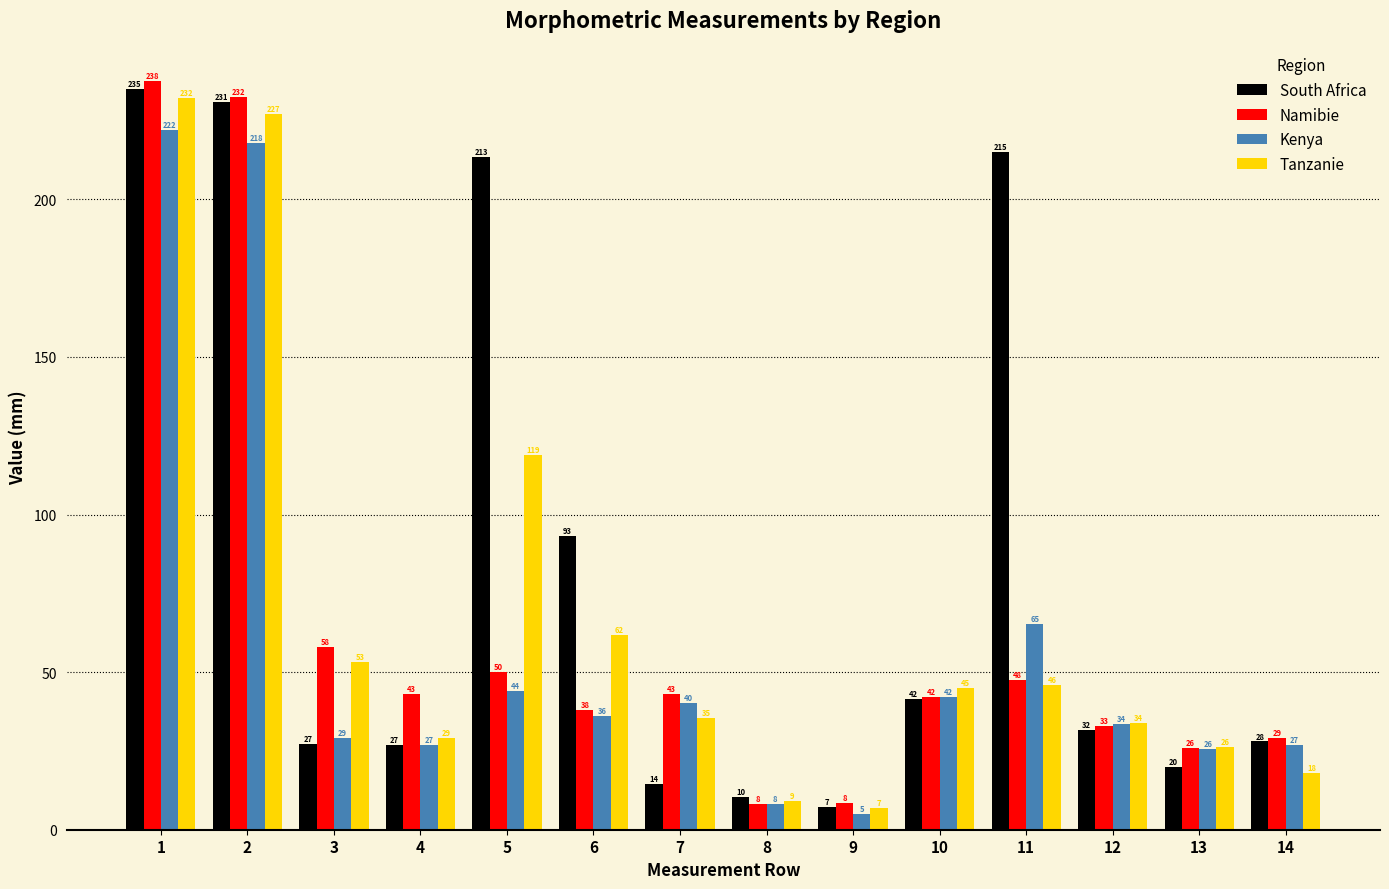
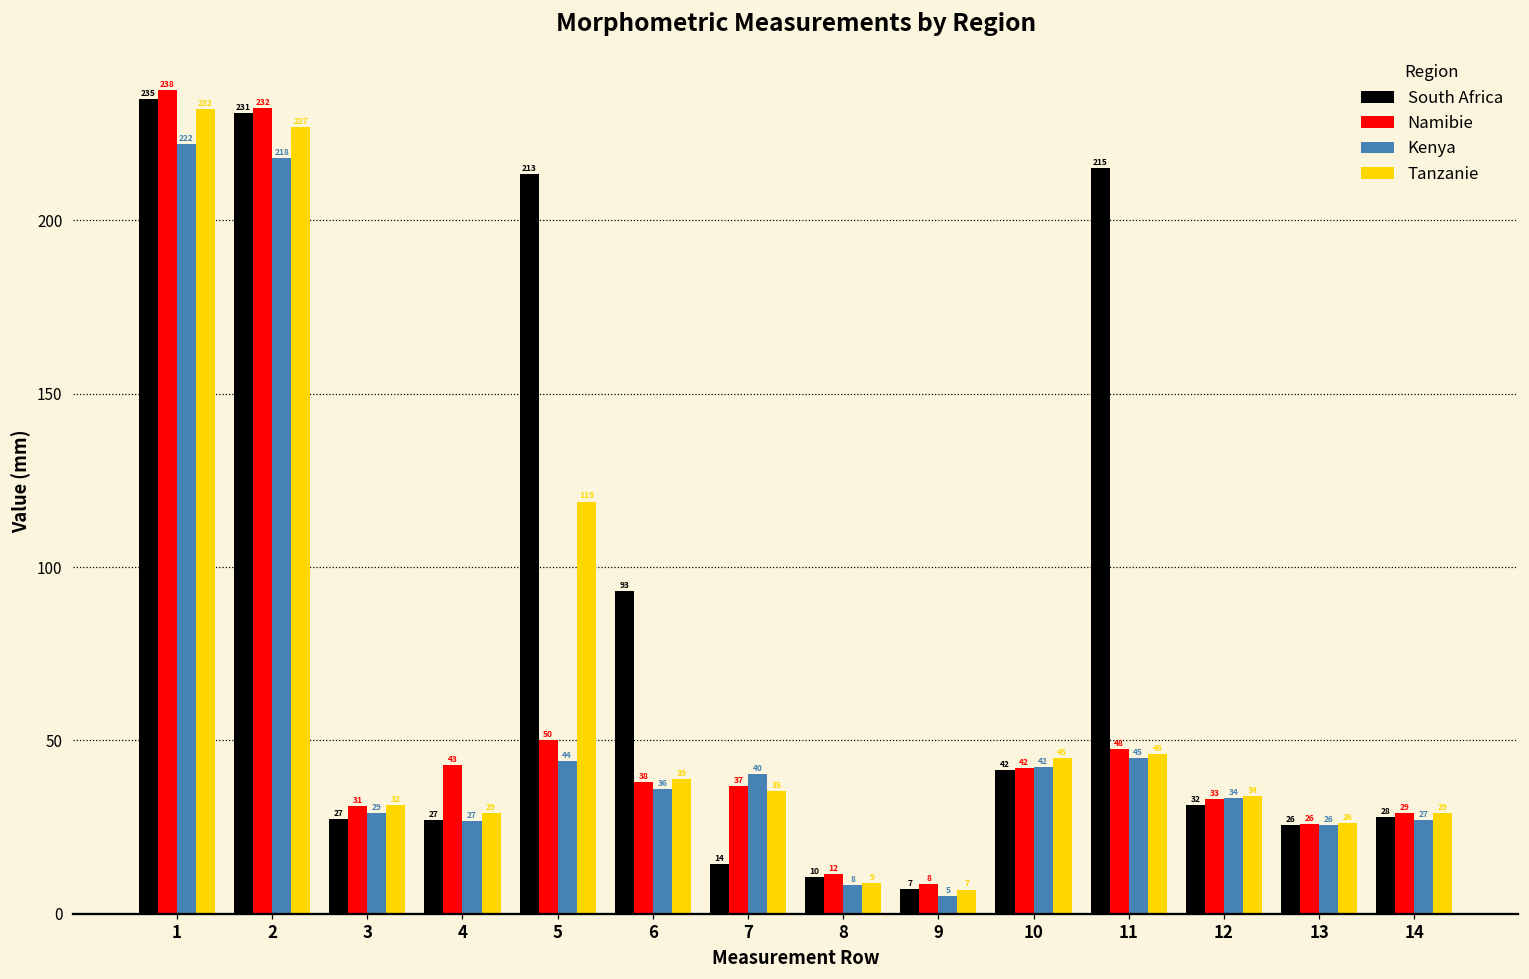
  {
    "South Africa": {
      "1": 235,
      "2": 231,
      "3": 27,
      "4": 27,
      "5": 213,
      "6": 93,
      "7": 14,
      "8": 10,
      "9": 7,
      "10": 42,
      "11": 215,
      "12": 32,
-     "13": 20,
+     "13": 26,
      "14": 28
    },
    "Namibie": {
      "1": 238,
      "2": 232,
-     "3": 58,
+     "3": 31,
      "4": 43,
      "5": 50,
      "6": 38,
-     "7": 43,
-     "8": 8,
+     "7": 37,
+     "8": 12,
      "9": 8,
      "10": 42,
      "11": 48,
      "12": 33,
      "13": 26,
      "14": 29
    },
    "Kenya": {
      "1": 222,
      "2": 218,
      "3": 29,
      "4": 27,
      "5": 44,
      "6": 36,
      "7": 40,
      "8": 8,
      "9": 5,
      "10": 42,
-     "11": 65,
+     "11": 45,
      "12": 34,
      "13": 26,
      "14": 27
    },
    "Tanzanie": {
      "1": 232,
      "2": 227,
-     "3": 53,
+     "3": 32,
      "4": 29,
      "5": 119,
-     "6": 62,
+     "6": 39,
      "7": 35,
      "8": 9,
      "9": 7,
      "10": 45,
      "11": 46,
      "12": 34,
      "13": 26,
-     "14": 18
+     "14": 29
    }
  }
